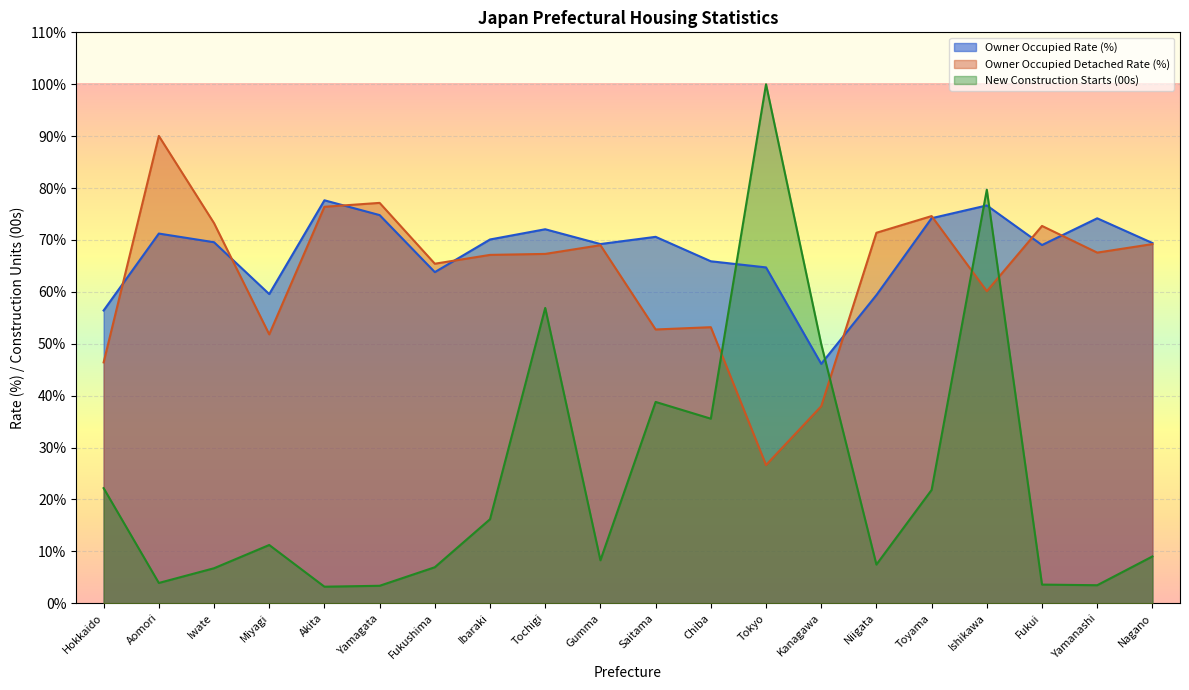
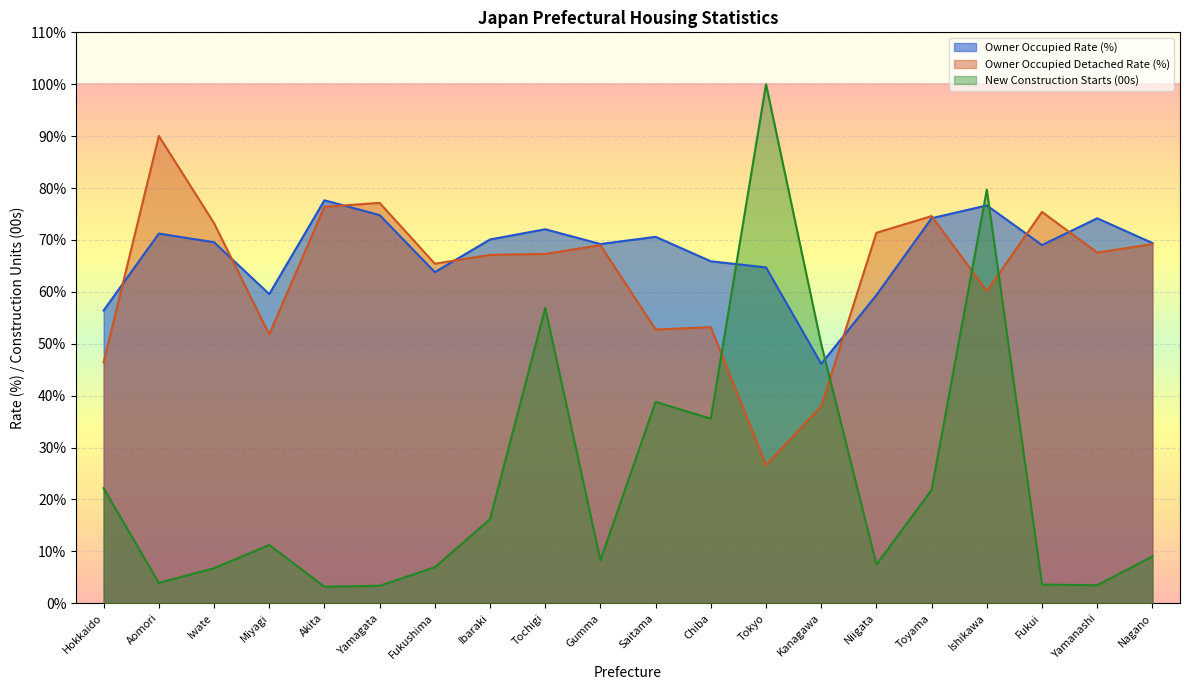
  {
    "Owner Occupied Rate (%)": {
      "Hokkaido": "56%",
      "Aomori": "71%",
      "Iwate": "70%",
      "Miyagi": "60%",
      "Akita": "78%",
      "Yamagata": "75%",
      "Fukushima": "64%",
      "Ibaraki": "70%",
      "Tochigi": "72%",
      "Saitama": "71%",
      "Chiba": "66%",
      "Tokyo": "65%",
      "Kanagawa": "46%",
      "Niigata": "59%",
      "Ishikawa": "77%",
      "Fukui": "69%",
      "Yamanashi": "74%"
    },
    "Owner Occupied Detached Rate (%)": {
      "Hokkaido": "46%",
      "Aomori": "90%",
      "Iwate": "73%",
      "Miyagi": "52%",
      "Akita": "76%",
      "Yamagata": "77%",
      "Fukushima": "65%",
      "Ibaraki": "67%",
      "Tochigi": "67%",
      "Saitama": "53%",
      "Chiba": "53%",
      "Tokyo": "27%",
      "Kanagawa": "38%",
      "Niigata": "71%",
      "Ishikawa": "60%",
-     "Fukui": "73%",
+     "Fukui": "75%",
      "Yamanashi": "68%"
    },
    "New Construction Starts (00s)": {
      "Hokkaido": "22%",
      "Aomori": "4%",
      "Iwate": "7%",
      "Miyagi": "11%",
      "Akita": "3%",
      "Yamagata": "3%",
      "Fukushima": "7%",
      "Ibaraki": "16%",
      "Tochigi": "57%",
      "Gumma": "8%",
      "Saitama": "39%",
      "Chiba": "36%",
      "Tokyo": "100%",
      "Kanagawa": "50%",
      "Niigata": "7%",
      "Toyama": "22%",
      "Ishikawa": "80%",
      "Fukui": "4%",
      "Yamanashi": "3%",
      "Nagano": "9%"
    }
  }
